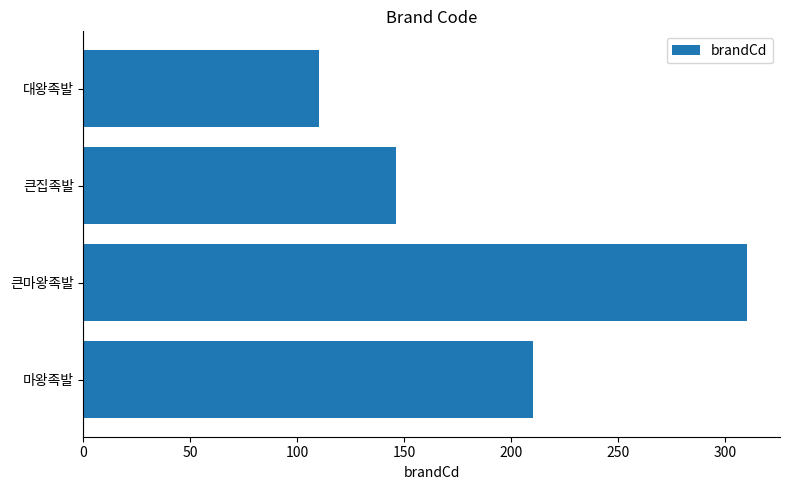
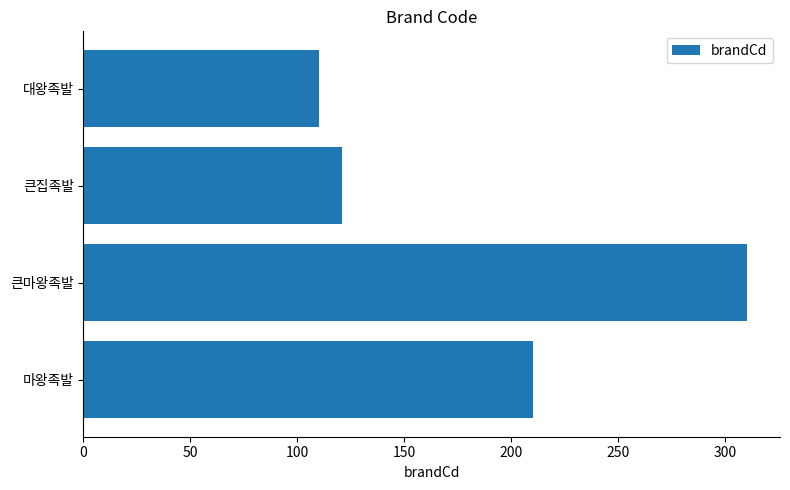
  {
    "대왕족발": 110,
-   "큰집족발": 146,
+   "큰집족발": 121,
    "큰마왕족발": 310,
    "마왕족발": 210
  }
